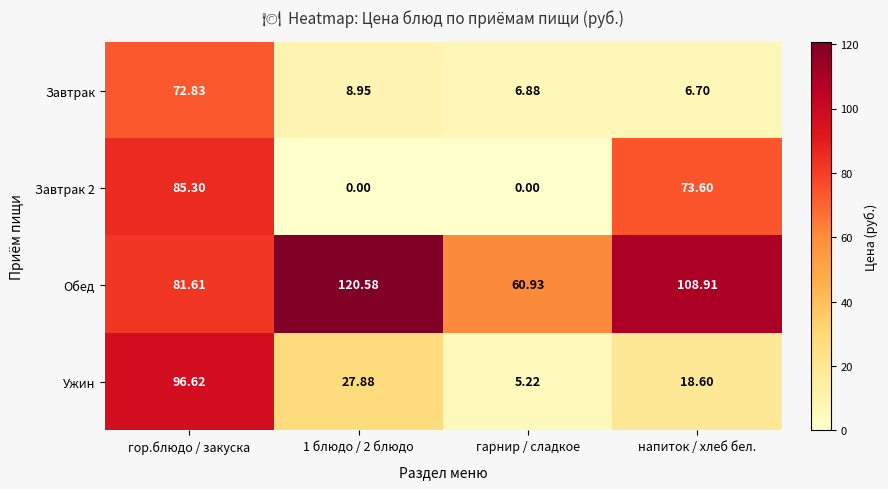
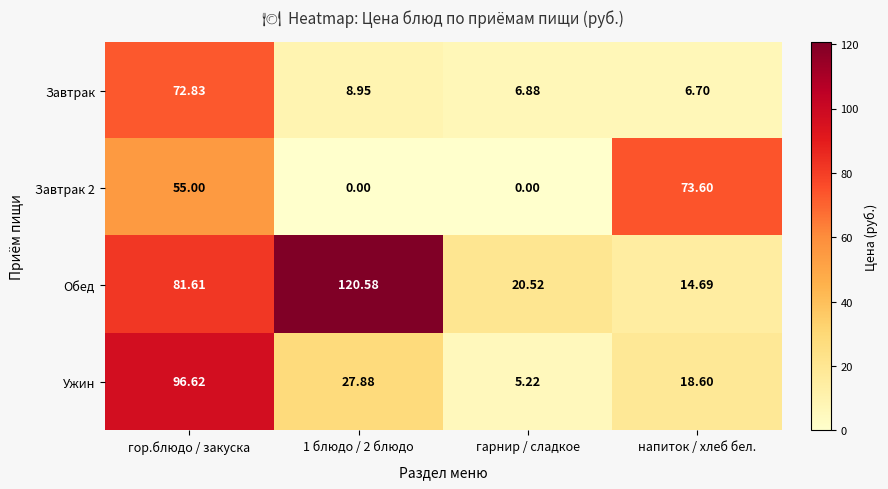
  {
    "Завтрак": {
      "гор.блюдо / закуска": 72.83,
      "1 блюдо / 2 блюдо": 8.95,
      "гарнир / сладкое": 6.88,
      "напиток / хлеб бел.": 6.70
    },
    "Завтрак 2": {
-     "гор.блюдо / закуска": 85.30,
+     "гор.блюдо / закуска": 55.00,
      "1 блюдо / 2 блюдо": 0.00,
      "гарнир / сладкое": 0.00,
      "напиток / хлеб бел.": 73.60
    },
    "Обед": {
      "гор.блюдо / закуска": 81.61,
      "1 блюдо / 2 блюдо": 120.58,
-     "гарнир / сладкое": 60.93,
-     "напиток / хлеб бел.": 108.91
+     "гарнир / сладкое": 20.52,
+     "напиток / хлеб бел.": 14.69
    },
    "Ужин": {
      "гор.блюдо / закуска": 96.62,
      "1 блюдо / 2 блюдо": 27.88,
      "гарнир / сладкое": 5.22,
      "напиток / хлеб бел.": 18.60
    }
  }
